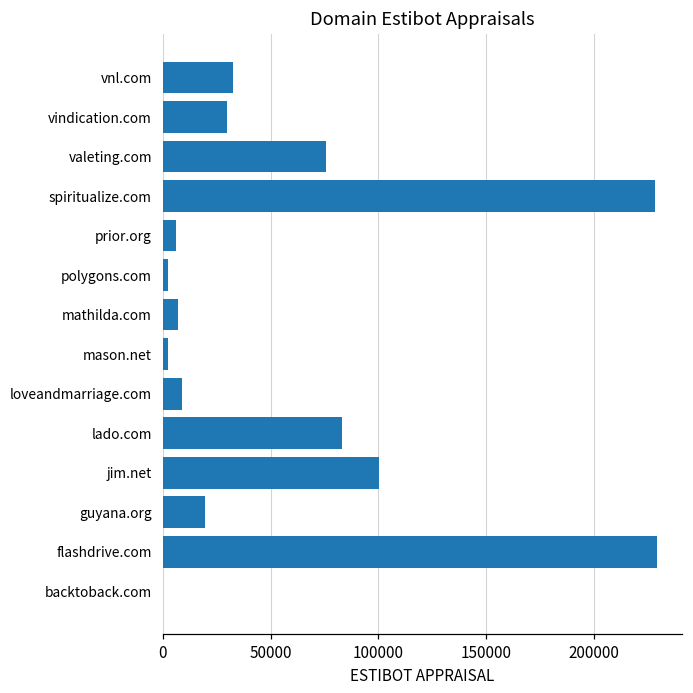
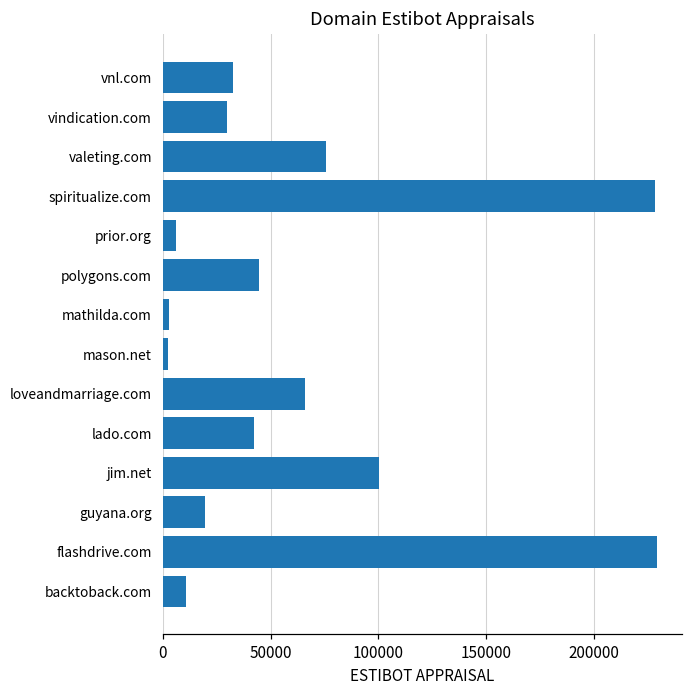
  {
    "vnl.com": 33000,
    "vindication.com": 30000,
    "valeting.com": 76000,
    "spiritualize.com": 228000,
    "prior.org": 6000,
-   "polygons.com": 2000,
-   "mathilda.com": 7000,
+   "polygons.com": 44000,
+   "mathilda.com": 3000,
    "mason.net": 3000,
-   "loveandmarriage.com": 9000,
-   "lado.com": 83000,
+   "loveandmarriage.com": 66000,
+   "lado.com": 42000,
    "jim.net": 100000,
    "guyana.org": 19000,
    "flashdrive.com": 229000,
-   "backtoback.com": 0
+   "backtoback.com": 11000
  }
